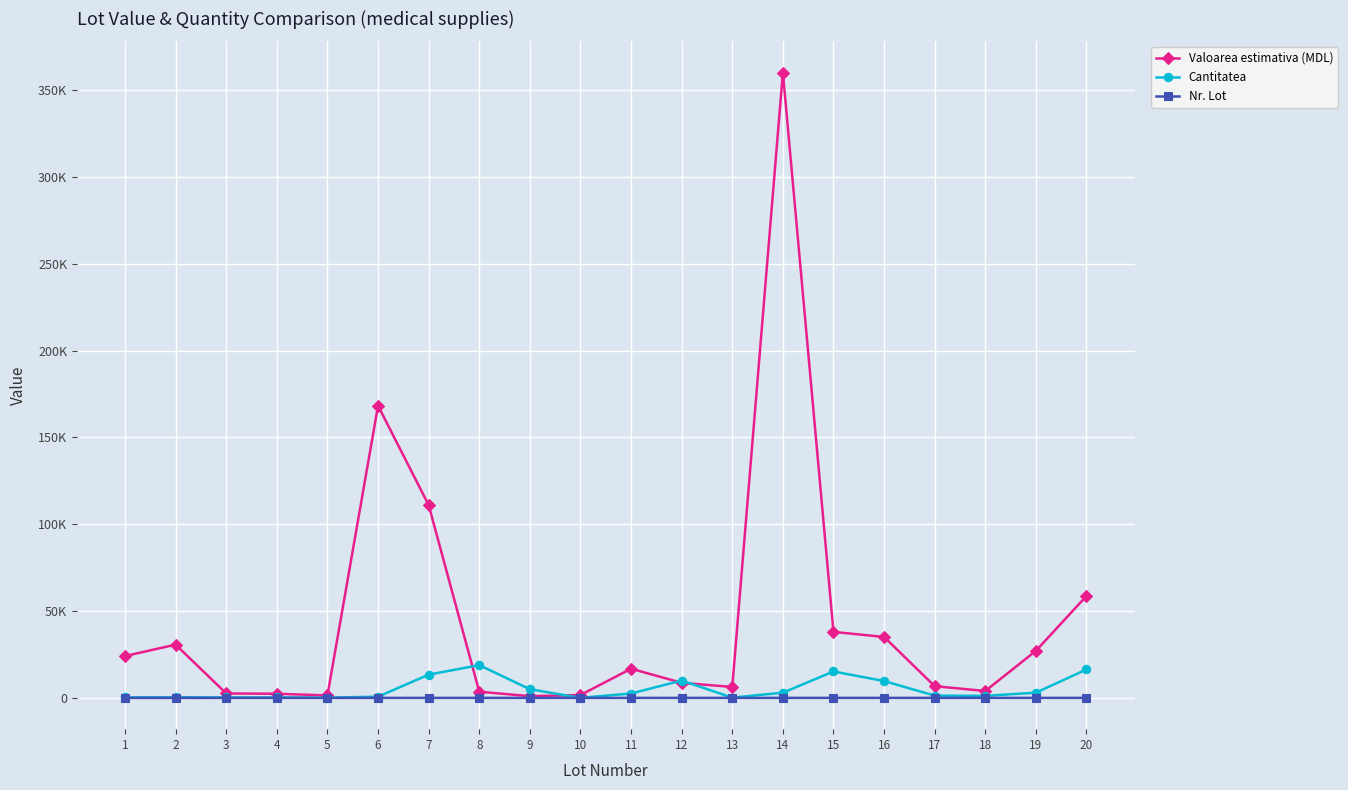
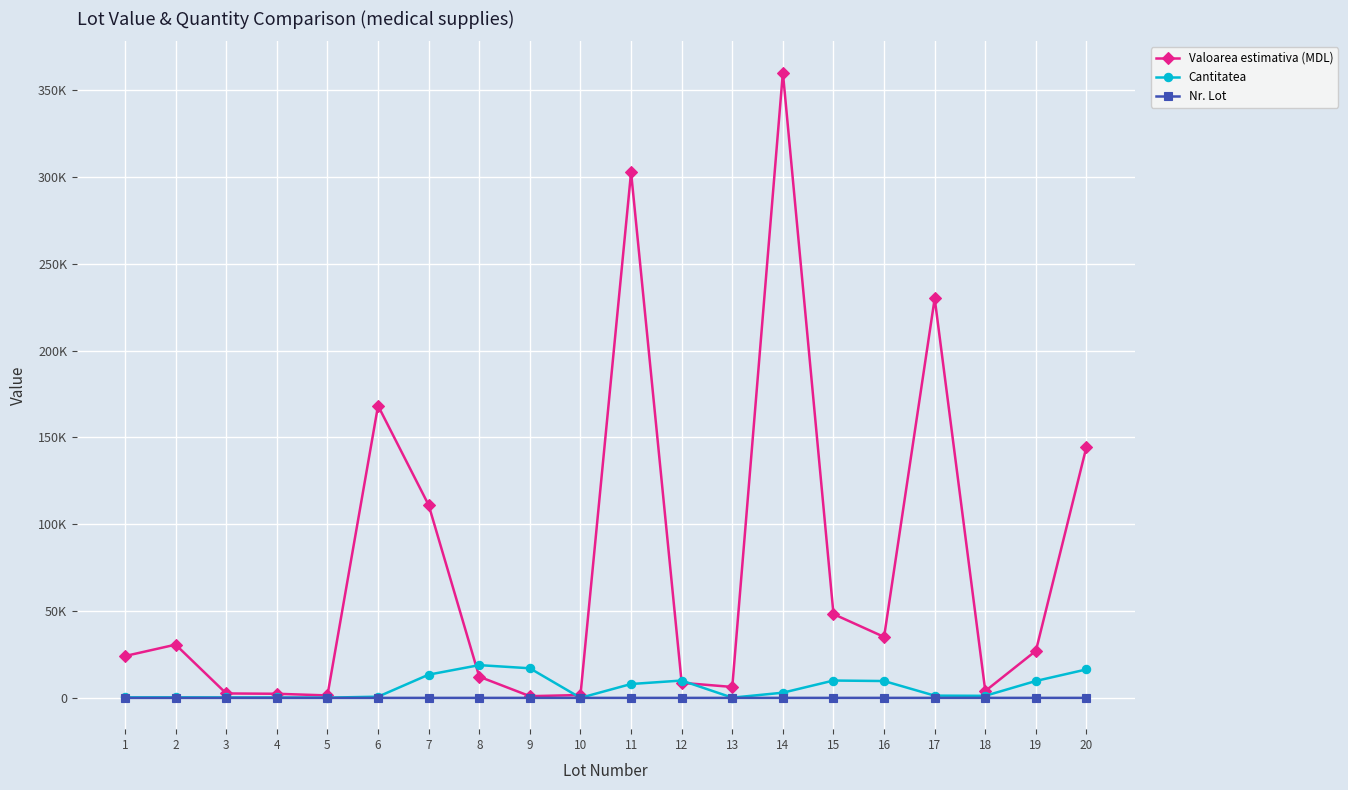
  {
    "Valoarea estimativa (MDL)": {
      "1": 24000,
      "2": 31000,
      "3": 3000,
      "4": 2000,
      "6": 168000,
      "7": 111000,
-     "8": 4000,
+     "8": 12000,
      "10": 2000,
-     "11": 17000,
+     "11": 303000,
      "13": 6000,
      "14": 360000,
-     "15": 38000,
+     "15": 48000,
      "16": 35000,
-     "17": 7000,
+     "17": 230000,
      "18": 4000,
      "19": 27000,
-     "20": 59000
+     "20": 145000
    },
    "Cantitatea": {
      "7": 13000,
      "8": 19000,
-     "9": 5000,
-     "11": 3000,
+     "9": 17000,
+     "11": 8000,
      "14": 3000,
-     "15": 15000,
+     "15": 10000,
      "16": 10000,
-     "19": 3000,
+     "19": 10000,
      "20": 16000
    },
    "Nr. Lot": {
      "7": 0,
      "8": 0,
      "11": 0,
      "12": 0,
      "14": 0,
      "15": 0,
      "16": 0,
      "19": 0,
      "20": 0
    }
  }
